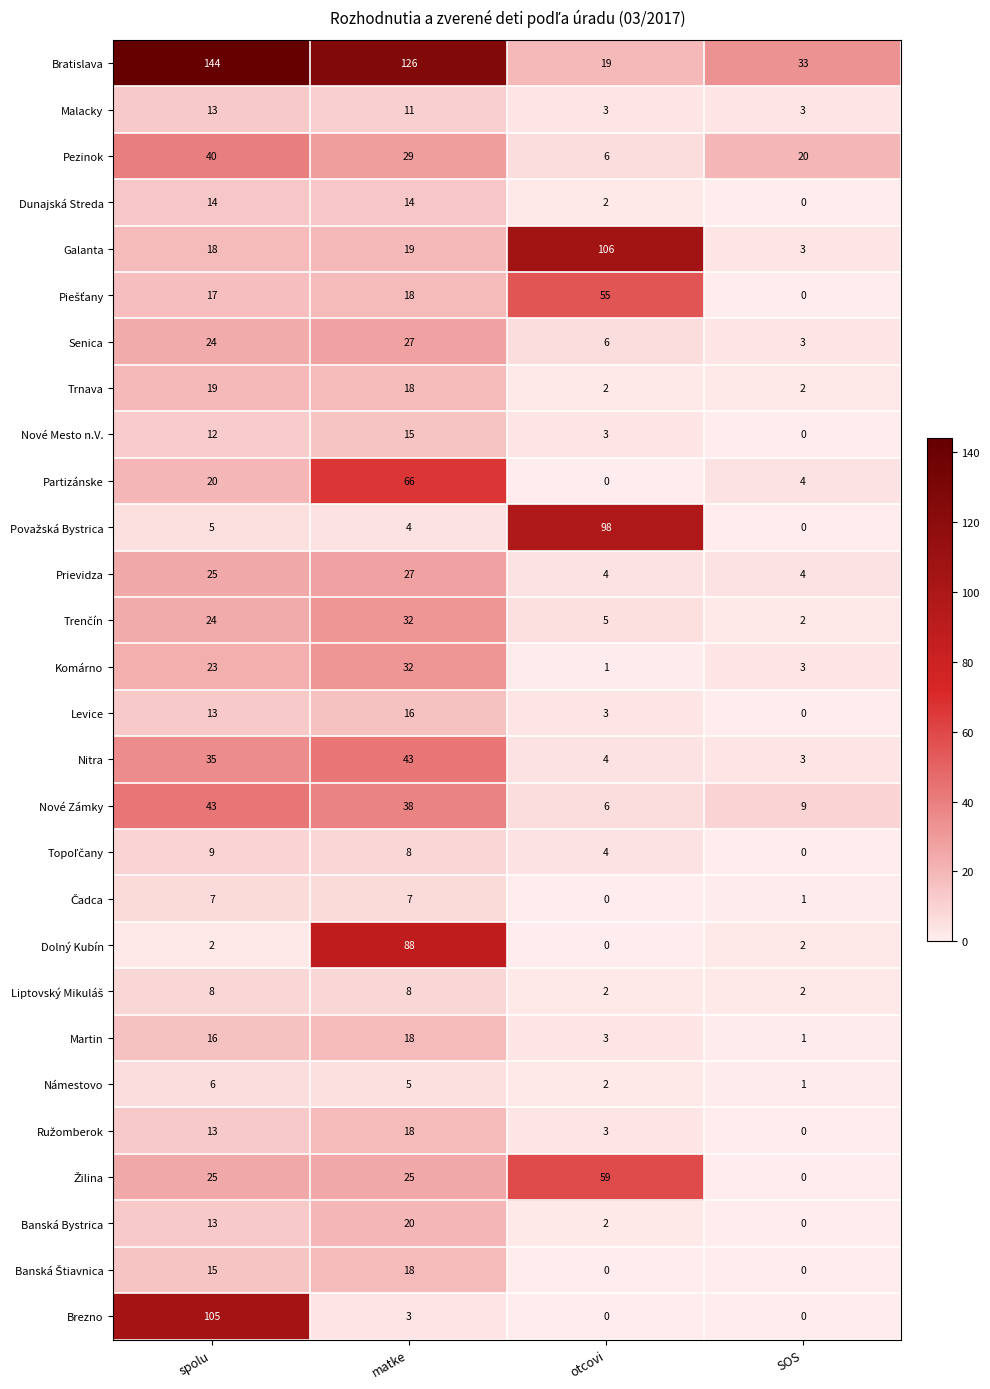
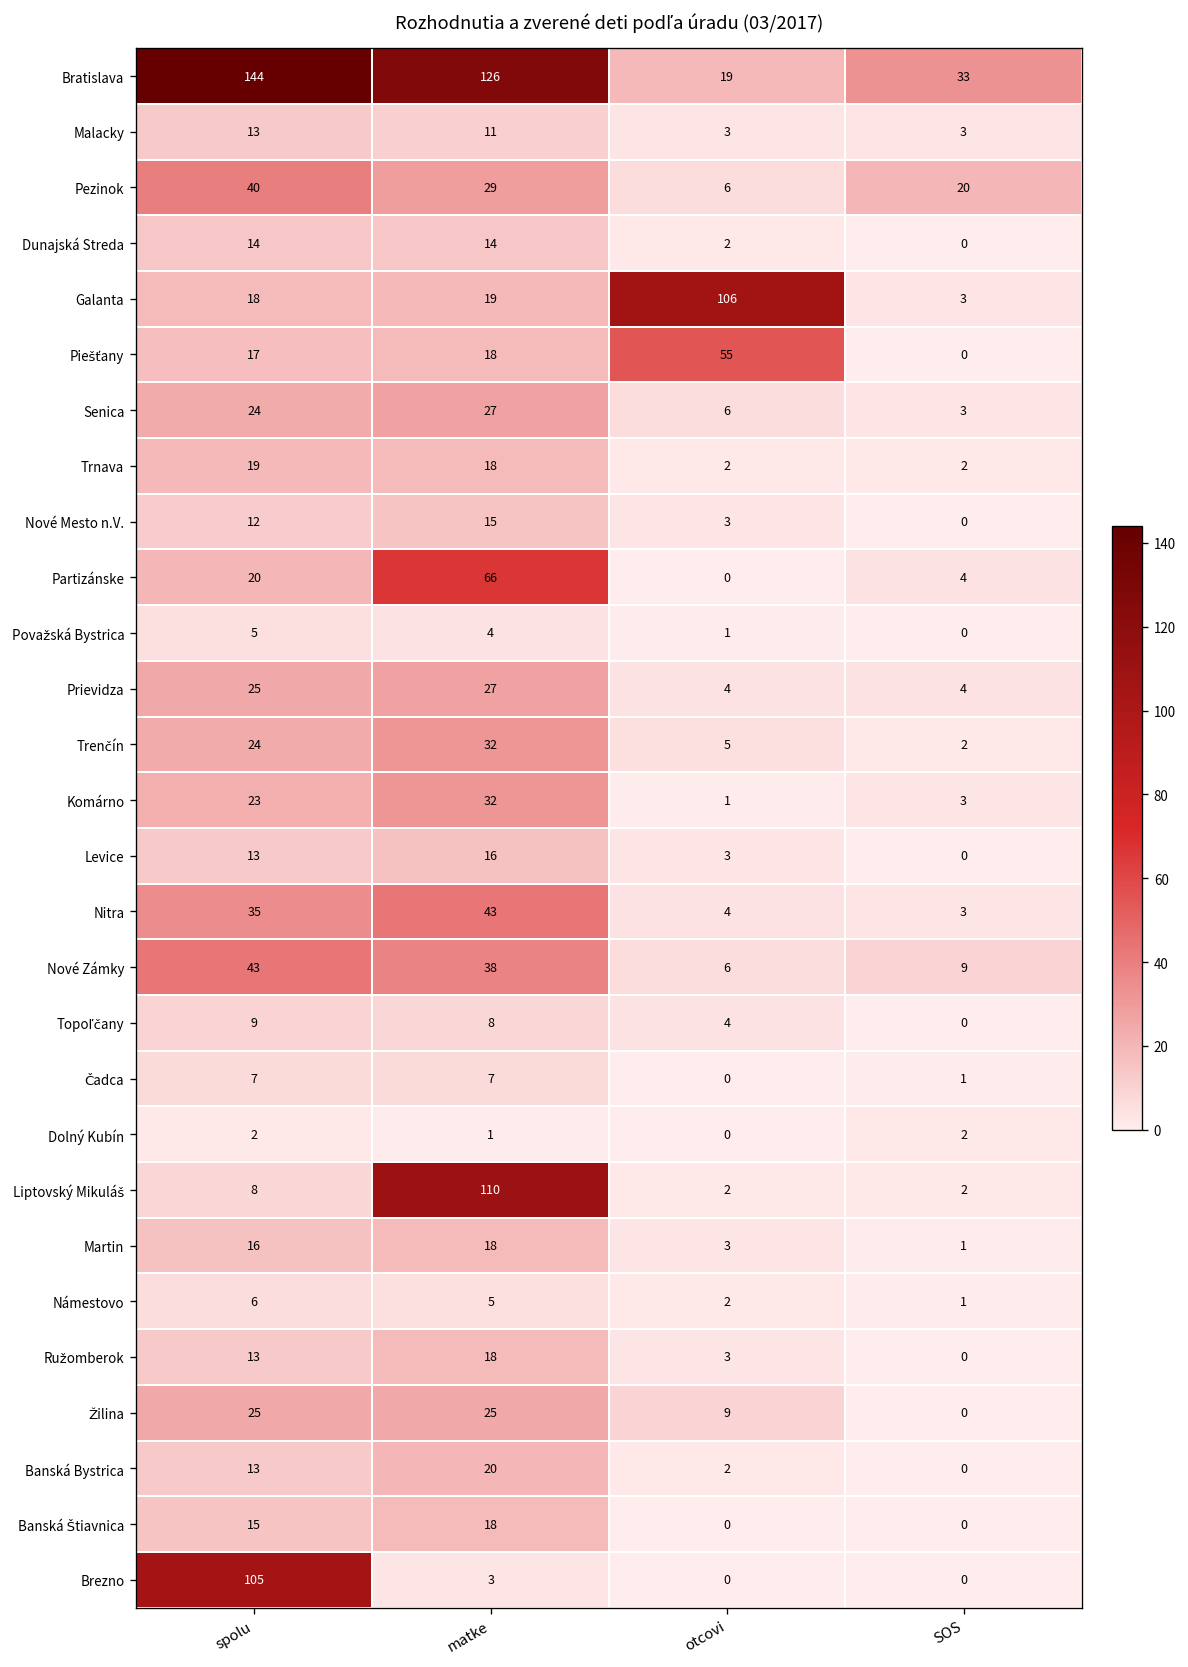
  {
    "Bratislava": {
      "spolu": 144,
      "matke": 126,
      "otcovi": 19,
      "SOS": 33
    },
    "Malacky": {
      "spolu": 13,
      "matke": 11,
      "otcovi": 3,
      "SOS": 3
    },
    "Pezinok": {
      "spolu": 40,
      "matke": 29,
      "otcovi": 6,
      "SOS": 20
    },
    "Dunajská Streda": {
      "spolu": 14,
      "matke": 14,
      "otcovi": 2,
      "SOS": 0
    },
    "Galanta": {
      "spolu": 18,
      "matke": 19,
      "otcovi": 106,
      "SOS": 3
    },
    "Piešťany": {
      "spolu": 17,
      "matke": 18,
      "otcovi": 55,
      "SOS": 0
    },
    "Senica": {
      "spolu": 24,
      "matke": 27,
      "otcovi": 6,
      "SOS": 3
    },
    "Trnava": {
      "spolu": 19,
      "matke": 18,
      "otcovi": 2,
      "SOS": 2
    },
    "Nové Mesto n.V.": {
      "spolu": 12,
      "matke": 15,
      "otcovi": 3,
      "SOS": 0
    },
    "Partizánske": {
      "spolu": 20,
      "matke": 66,
      "otcovi": 0,
      "SOS": 4
    },
    "Považská Bystrica": {
      "spolu": 5,
      "matke": 4,
-     "otcovi": 98,
+     "otcovi": 1,
      "SOS": 0
    },
    "Prievidza": {
      "spolu": 25,
      "matke": 27,
      "otcovi": 4,
      "SOS": 4
    },
    "Trenčín": {
      "spolu": 24,
      "matke": 32,
      "otcovi": 5,
      "SOS": 2
    },
    "Komárno": {
      "spolu": 23,
      "matke": 32,
      "otcovi": 1,
      "SOS": 3
    },
    "Levice": {
      "spolu": 13,
      "matke": 16,
      "otcovi": 3,
      "SOS": 0
    },
    "Nitra": {
      "spolu": 35,
      "matke": 43,
      "otcovi": 4,
      "SOS": 3
    },
    "Nové Zámky": {
      "spolu": 43,
      "matke": 38,
      "otcovi": 6,
      "SOS": 9
    },
    "Topoľčany": {
      "spolu": 9,
      "matke": 8,
      "otcovi": 4,
      "SOS": 0
    },
    "Čadca": {
      "spolu": 7,
      "matke": 7,
      "otcovi": 0,
      "SOS": 1
    },
    "Dolný Kubín": {
      "spolu": 2,
-     "matke": 88,
+     "matke": 1,
      "otcovi": 0,
      "SOS": 2
    },
    "Liptovský Mikuláš": {
      "spolu": 8,
-     "matke": 8,
+     "matke": 110,
      "otcovi": 2,
      "SOS": 2
    },
    "Martin": {
      "spolu": 16,
      "matke": 18,
      "otcovi": 3,
      "SOS": 1
    },
    "Námestovo": {
      "spolu": 6,
      "matke": 5,
      "otcovi": 2,
      "SOS": 1
    },
    "Ružomberok": {
      "spolu": 13,
      "matke": 18,
      "otcovi": 3,
      "SOS": 0
    },
    "Žilina": {
      "spolu": 25,
      "matke": 25,
-     "otcovi": 59,
+     "otcovi": 9,
      "SOS": 0
    },
    "Banská Bystrica": {
      "spolu": 13,
      "matke": 20,
      "otcovi": 2,
      "SOS": 0
    },
    "Banská Štiavnica": {
      "spolu": 15,
      "matke": 18,
      "otcovi": 0,
      "SOS": 0
    },
    "Brezno": {
      "spolu": 105,
      "matke": 3,
      "otcovi": 0,
      "SOS": 0
    }
  }
